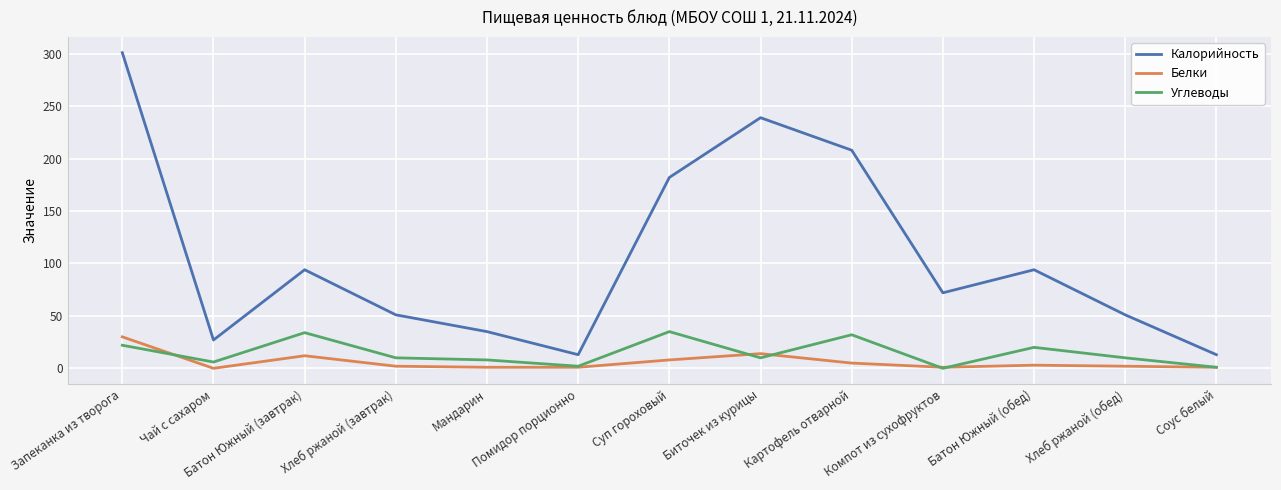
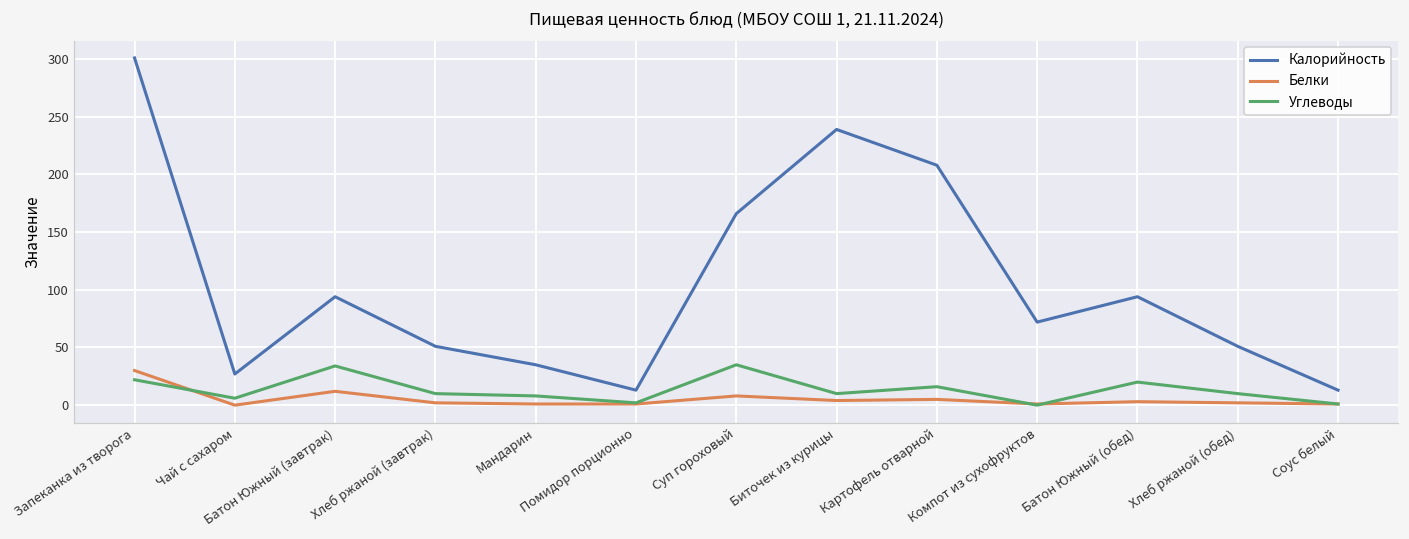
  {
    "Калорийность": {
      "Запеканка из творога": 301,
      "Чай с сахаром": 27,
      "Батон Южный (завтрак)": 94,
      "Хлеб ржаной (завтрак)": 51,
      "Мандарин": 35,
      "Помидор порционно": 13,
-     "Суп гороховый": 182,
+     "Суп гороховый": 166,
      "Биточек из курицы": 239,
      "Картофель отварной": 208,
      "Компот из сухофруктов": 72,
      "Батон Южный (обед)": 94,
      "Хлеб ржаной (обед)": 51,
      "Соус белый": 13
    },
    "Белки": {
      "Запеканка из творога": 30,
      "Чай с сахаром": 0,
      "Батон Южный (завтрак)": 12,
      "Хлеб ржаной (завтрак)": 2,
      "Мандарин": 1,
      "Суп гороховый": 8,
-     "Биточек из курицы": 14,
+     "Биточек из курицы": 4,
      "Картофель отварной": 5,
      "Батон Южный (обед)": 3,
      "Хлеб ржаной (обед)": 2
    },
    "Углеводы": {
      "Запеканка из творога": 22,
      "Чай с сахаром": 6,
      "Батон Южный (завтрак)": 34,
      "Хлеб ржаной (завтрак)": 10,
      "Мандарин": 8,
      "Суп гороховый": 35,
      "Биточек из курицы": 10,
-     "Картофель отварной": 32,
+     "Картофель отварной": 16,
      "Батон Южный (обед)": 20,
      "Хлеб ржаной (обед)": 10
    }
  }
